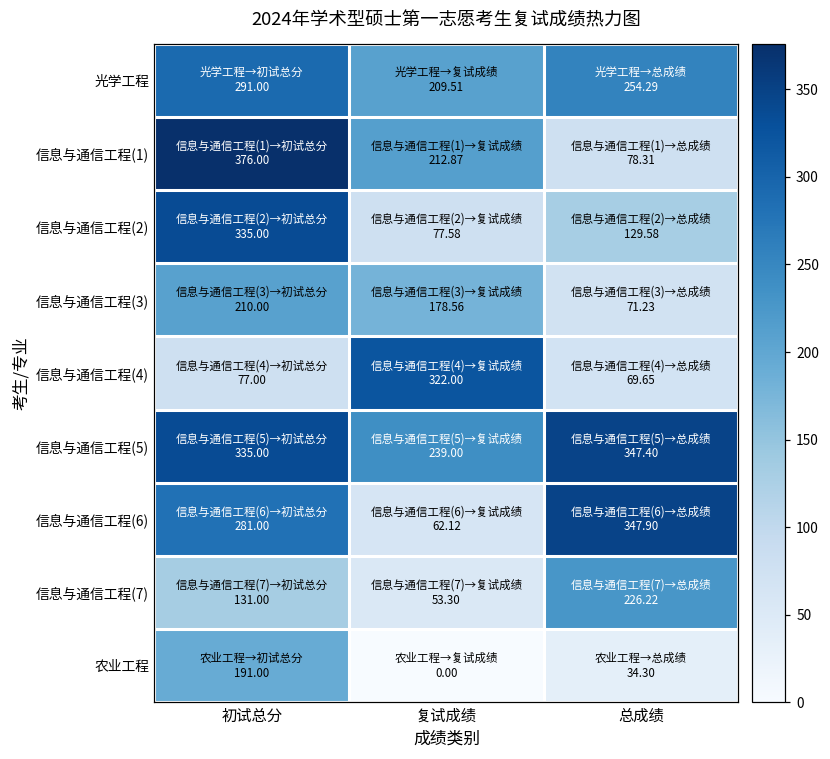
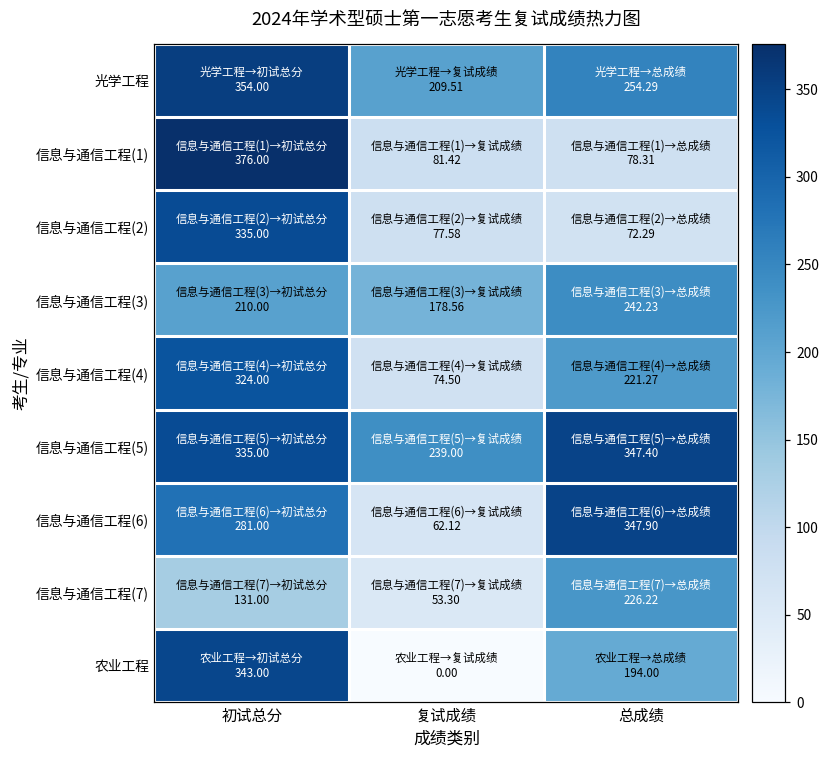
  {
    "光学工程": {
-     "初试总分": 291.00,
+     "初试总分": 354.00,
      "复试成绩": 209.51,
      "总成绩": 254.29
    },
    "信息与通信工程(1)": {
-     "复试成绩": 212.87
+     "复试成绩": 81.42
    },
    "信息与通信工程(2)": {
-     "总成绩": 129.58
+     "总成绩": 72.29
    },
    "信息与通信工程(3)": {
-     "总成绩": 71.23
+     "总成绩": 242.23
    },
    "信息与通信工程(4)": {
-     "初试总分": 77.00,
-     "复试成绩": 322.00,
-     "总成绩": 69.65
+     "初试总分": 324.00,
+     "复试成绩": 74.50,
+     "总成绩": 221.27
    },
    "农业工程": {
-     "初试总分": 191.00,
+     "初试总分": 343.00,
      "复试成绩": 0.00,
-     "总成绩": 34.30
+     "总成绩": 194.00
    }
  }
